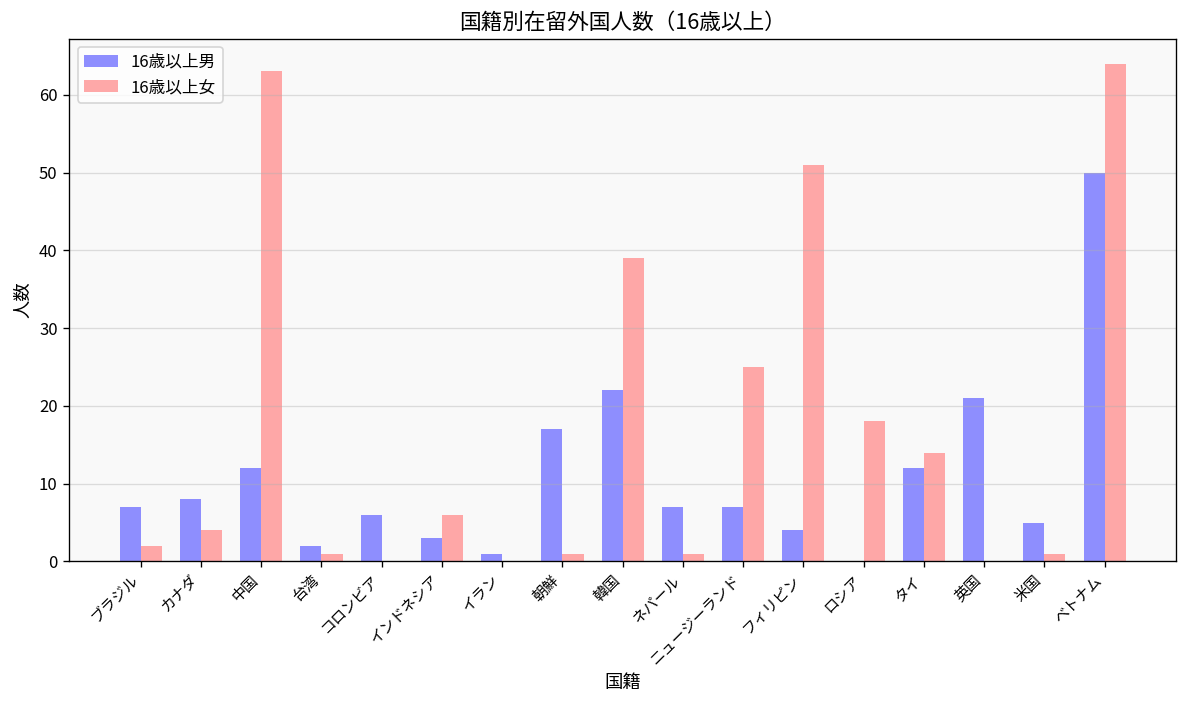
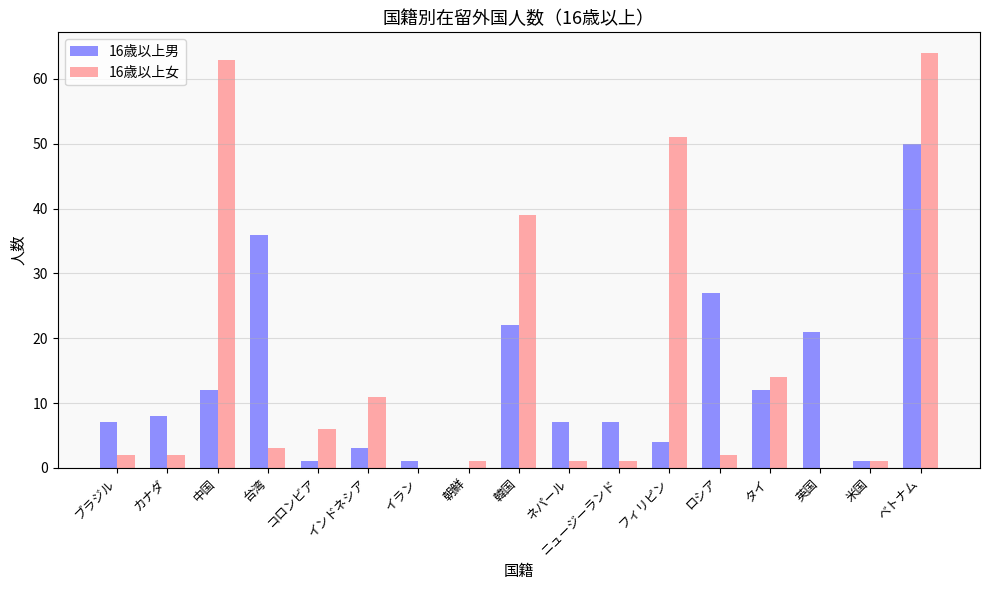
  {
    "16歳以上男": {
      "ブラジル": 7,
      "カナダ": 8,
      "中国": 12,
-     "台湾": 2,
-     "コロンビア": 6,
+     "台湾": 36,
+     "コロンビア": 1,
      "インドネシア": 3,
      "イラン": 1,
-     "朝鮮": 17,
+     "朝鮮": 0,
      "韓国": 22,
      "ネパール": 7,
      "ニュージーランド": 7,
      "フィリピン": 4,
-     "ロシア": 0,
+     "ロシア": 27,
      "タイ": 12,
      "英国": 21,
-     "米国": 5,
+     "米国": 1,
      "ベトナム": 50
    },
    "16歳以上女": {
      "ブラジル": 2,
-     "カナダ": 4,
+     "カナダ": 2,
      "中国": 63,
-     "台湾": 1,
-     "コロンビア": 0,
-     "インドネシア": 6,
+     "台湾": 3,
+     "コロンビア": 6,
+     "インドネシア": 11,
      "イラン": 0,
      "朝鮮": 1,
      "韓国": 39,
      "ネパール": 1,
-     "ニュージーランド": 25,
+     "ニュージーランド": 1,
      "フィリピン": 51,
-     "ロシア": 18,
+     "ロシア": 2,
      "タイ": 14,
      "英国": 0,
      "米国": 1,
      "ベトナム": 64
    }
  }
